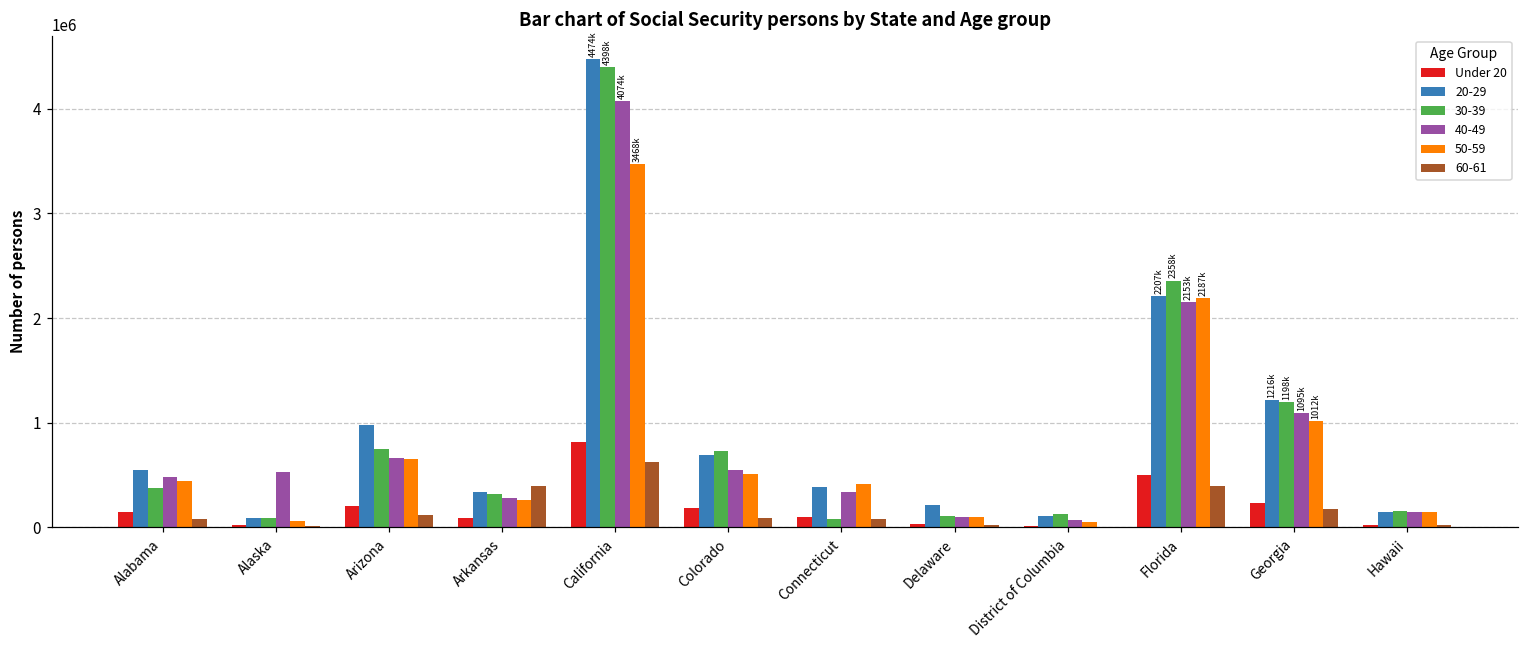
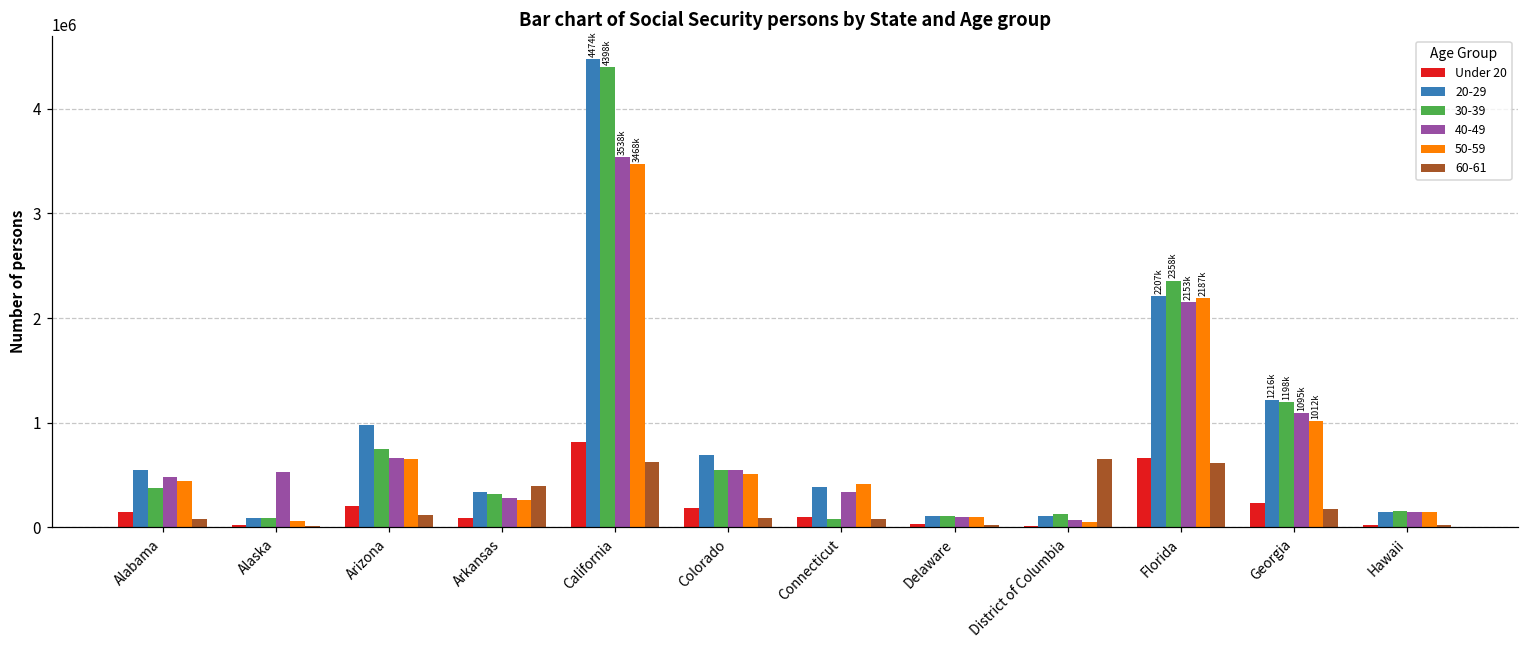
  {
    "Under 20": {
      "Alabama": "100000",
      "Arizona": "200000",
      "Arkansas": "100000",
      "California": "800000",
      "Colorado": "200000",
      "Connecticut": "100000",
      "Delaware": "0",
-     "Florida": "500000",
+     "Florida": "700000",
      "Georgia": "200000"
    },
    "20-29": {
      "Alabama": "500000",
      "Alaska": "100000",
      "Arizona": "1000000",
      "Arkansas": "300000",
      "Colorado": "700000",
      "Connecticut": "400000",
-     "Delaware": "200000",
+     "Delaware": "100000",
      "District of Columbia": "100000",
      "Hawaii": "100000"
    },
    "30-39": {
      "Alabama": "400000",
      "Alaska": "100000",
      "Arizona": "700000",
      "Arkansas": "300000",
-     "Colorado": "700000",
+     "Colorado": "600000",
      "Connecticut": "100000",
      "Delaware": "100000",
      "District of Columbia": "100000",
      "Hawaii": "200000"
    },
    "40-49": {
-     "California": "4074k",
+     "California": "3538k",
      "Florida": "2153k"
    },
    "50-59": {
      "Florida": "2187k",
      "Georgia": "1012k"
    },
    "60-61": {
      "Alabama": "100000",
      "Arizona": "100000",
      "Arkansas": "400000",
      "California": "600000",
      "Colorado": "100000",
      "Connecticut": "100000",
-     "District of Columbia": "0",
-     "Florida": "400000",
+     "District of Columbia": "600000",
+     "Florida": "600000",
      "Georgia": "200000"
    }
  }
